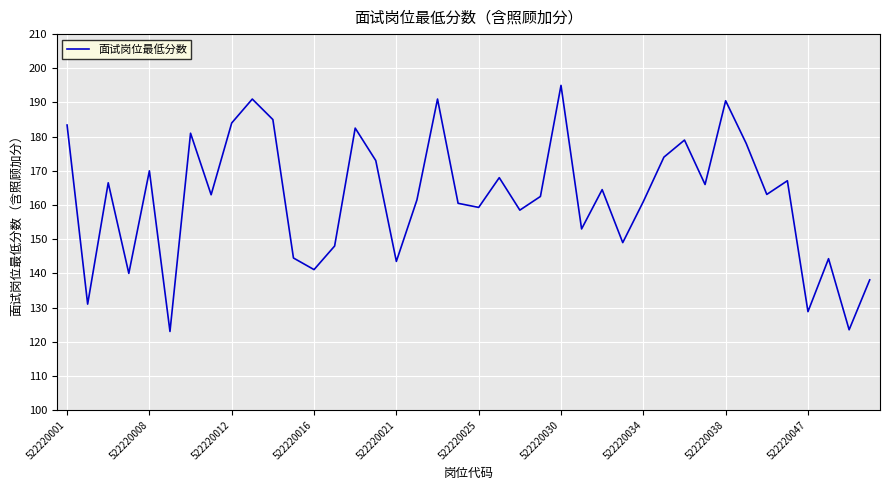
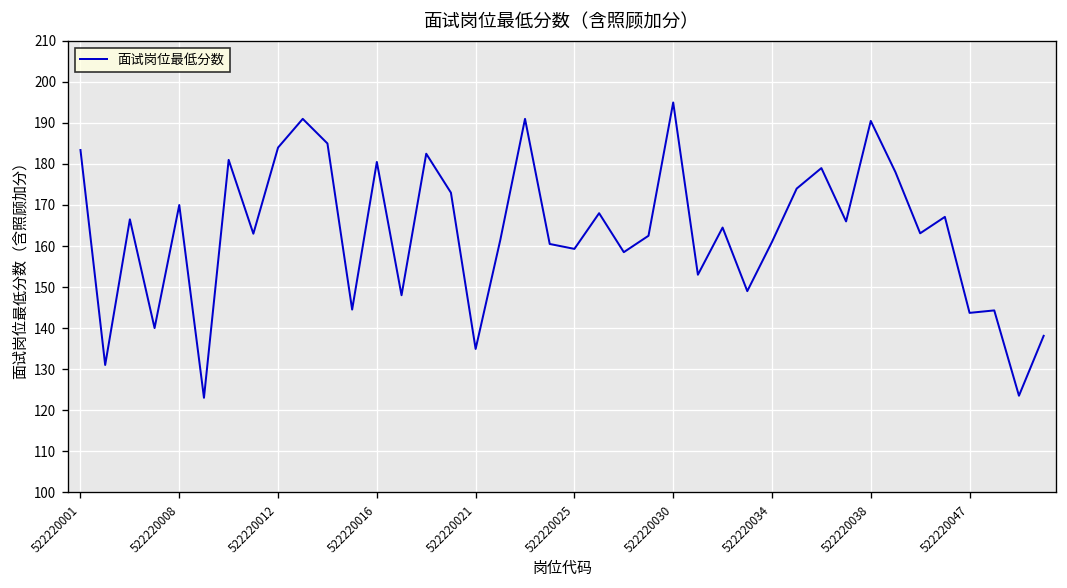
  {
    "522220001": 183,
    "522220008": 170,
    "522220012": 184,
-   "522220016": 141,
-   "522220021": 144,
+   "522220016": 181,
+   "522220021": 135,
    "522220025": 159,
    "522220030": 195,
    "522220034": 161,
    "522220038": 191,
-   "522220047": 129
+   "522220047": 144
  }
